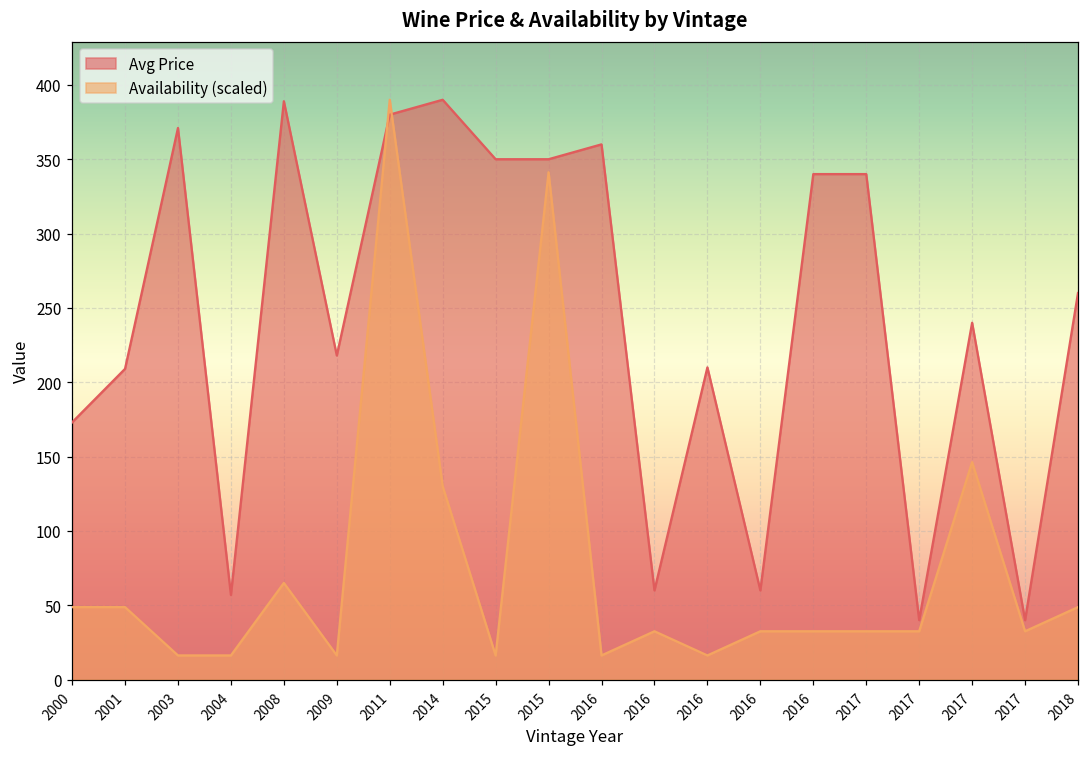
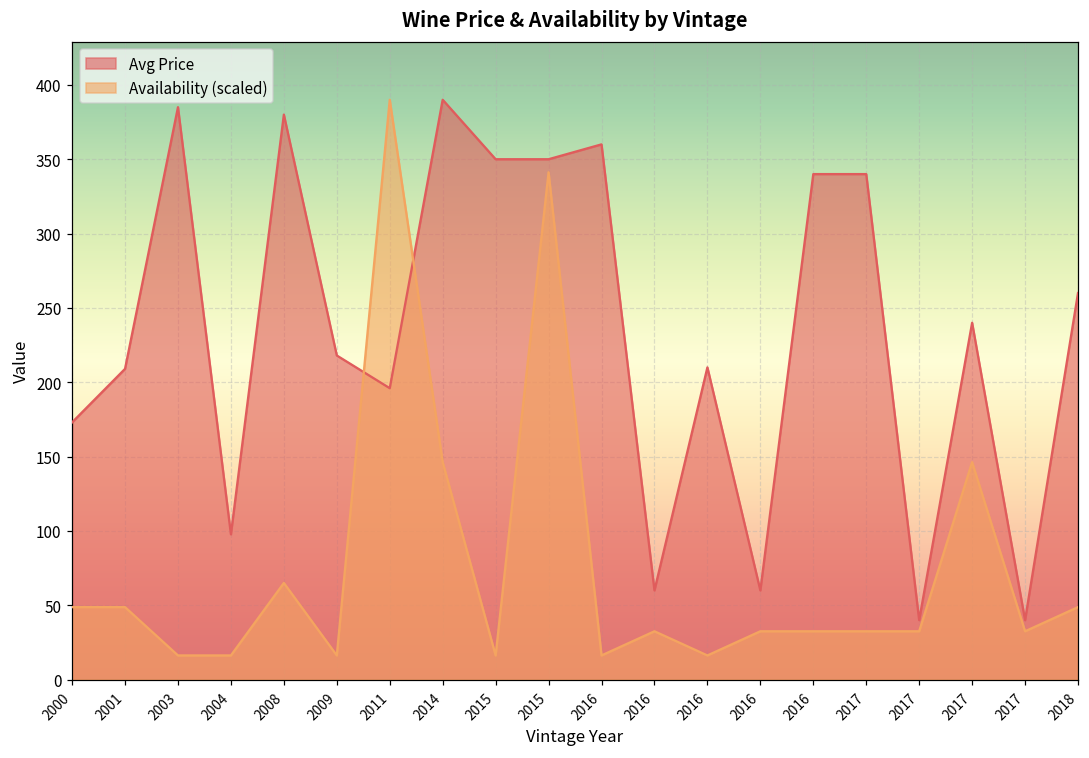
  {
    "Avg Price": {
      "2000": 173,
      "2001": 209,
-     "2003": 371,
-     "2004": 57,
-     "2008": 389,
+     "2003": 385,
+     "2004": 98,
+     "2008": 380,
      "2009": 218,
-     "2011": 380,
+     "2011": 196,
      "2014": 390,
      "2018": 260
    },
    "Availability (scaled)": {
      "2000": 49,
      "2001": 49,
      "2003": 16,
      "2004": 16,
      "2008": 65,
      "2009": 16,
      "2011": 390,
-     "2014": 130,
+     "2014": 146,
      "2018": 49
    }
  }
